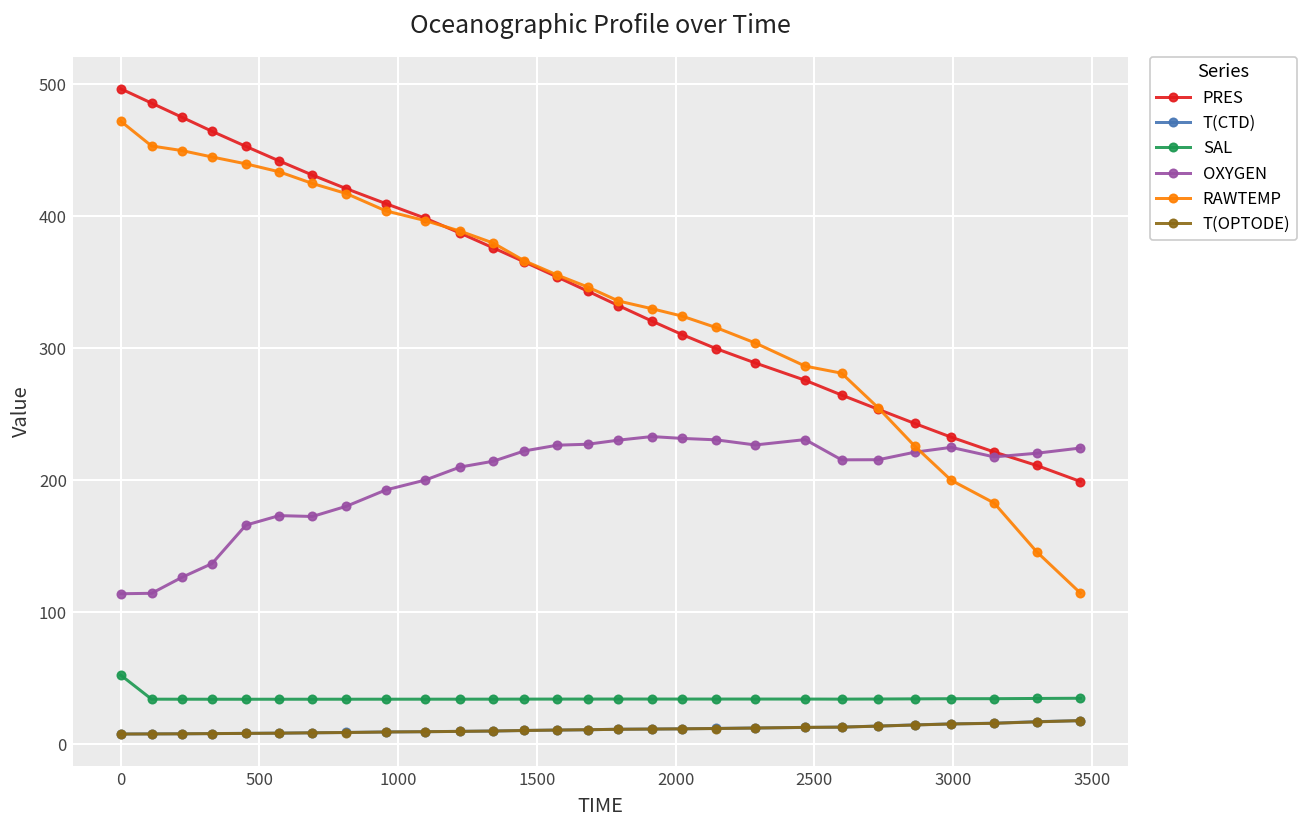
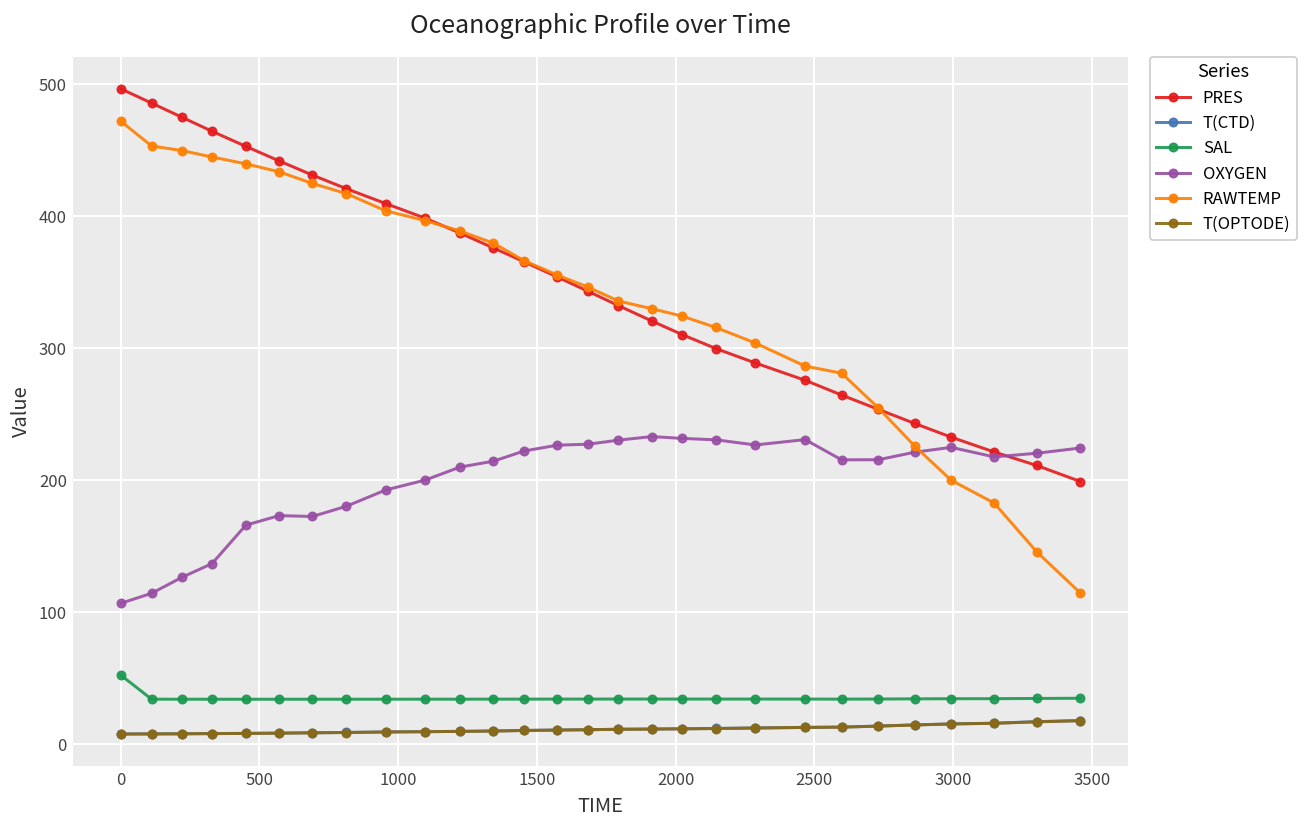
  {
    "PRES": {
      "0": 497
    },
    "SAL": {
      "0": 52
    },
    "OXYGEN": {
-     "0": 114
+     "0": 107
    },
    "RAWTEMP": {
      "0": 472
    }
  }
